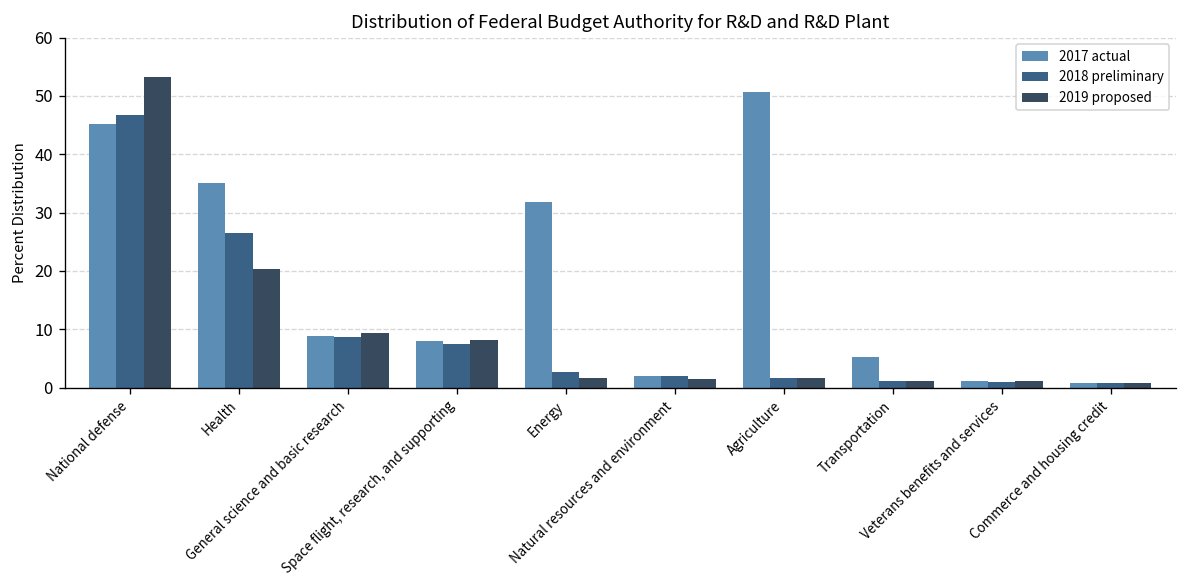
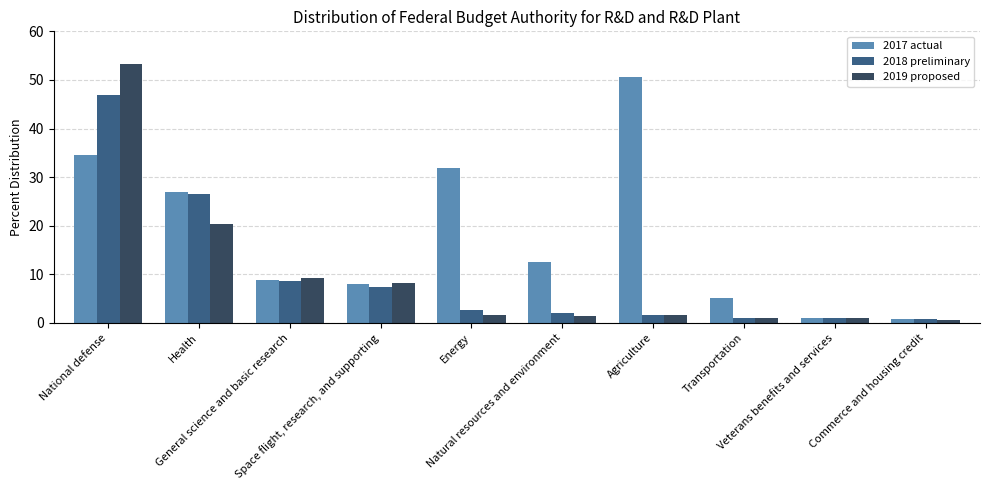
  {
    "2017 actual": {
-     "National defense": 45,
-     "Health": 35,
+     "National defense": 35,
+     "Health": 27,
      "General science and basic research": 9,
      "Space flight, research, and supporting": 8,
      "Energy": 32,
-     "Natural resources and environment": 2,
+     "Natural resources and environment": 13,
      "Agriculture": 51,
      "Transportation": 5,
      "Veterans benefits and services": 1,
      "Commerce and housing credit": 1
    }
  }
